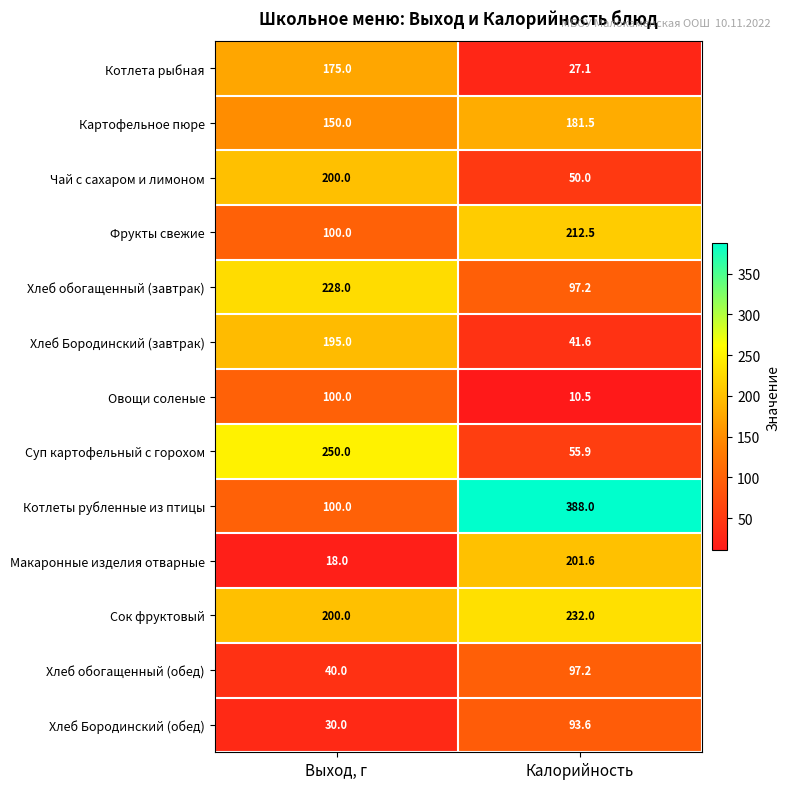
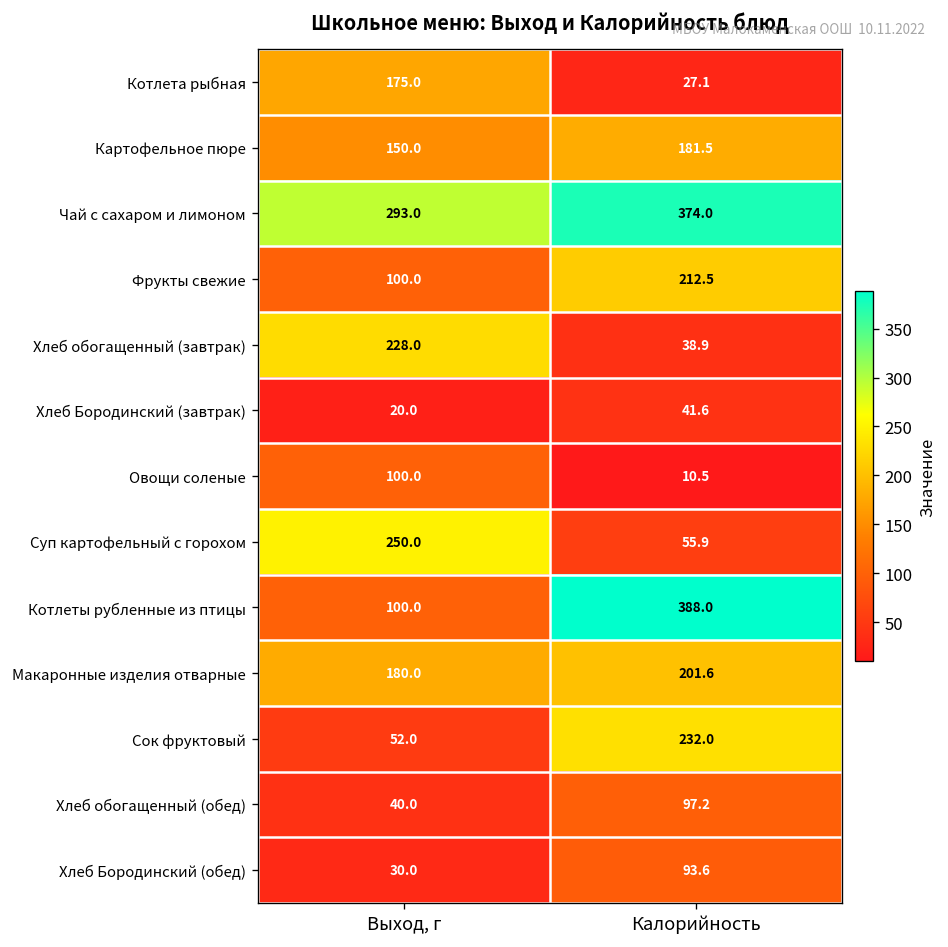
  {
    "Котлета рыбная": {
      "Выход, г": 175.0,
      "Калорийность": 27.1
    },
    "Картофельное пюре": {
      "Выход, г": 150.0,
      "Калорийность": 181.5
    },
    "Чай с сахаром и лимоном": {
-     "Выход, г": 200.0,
-     "Калорийность": 50.0
+     "Выход, г": 293.0,
+     "Калорийность": 374.0
    },
    "Фрукты свежие": {
      "Выход, г": 100.0,
      "Калорийность": 212.5
    },
    "Хлеб обогащенный (завтрак)": {
      "Выход, г": 228.0,
-     "Калорийность": 97.2
+     "Калорийность": 38.9
    },
    "Хлеб Бородинский (завтрак)": {
-     "Выход, г": 195.0,
+     "Выход, г": 20.0,
      "Калорийность": 41.6
    },
    "Овощи соленые": {
      "Выход, г": 100.0,
      "Калорийность": 10.5
    },
    "Суп картофельный с горохом": {
      "Выход, г": 250.0,
      "Калорийность": 55.9
    },
    "Котлеты рубленные из птицы": {
      "Выход, г": 100.0,
      "Калорийность": 388.0
    },
    "Макаронные изделия отварные": {
-     "Выход, г": 18.0,
+     "Выход, г": 180.0,
      "Калорийность": 201.6
    },
    "Сок фруктовый": {
-     "Выход, г": 200.0,
+     "Выход, г": 52.0,
      "Калорийность": 232.0
    },
    "Хлеб обогащенный (обед)": {
      "Выход, г": 40.0,
      "Калорийность": 97.2
    },
    "Хлеб Бородинский (обед)": {
      "Выход, г": 30.0,
      "Калорийность": 93.6
    }
  }
